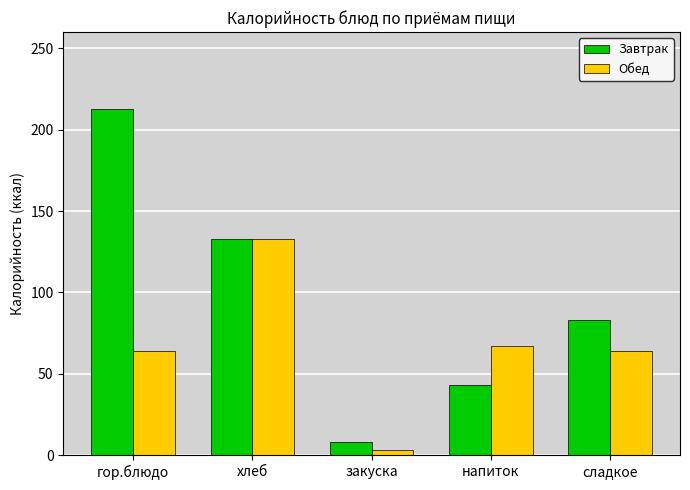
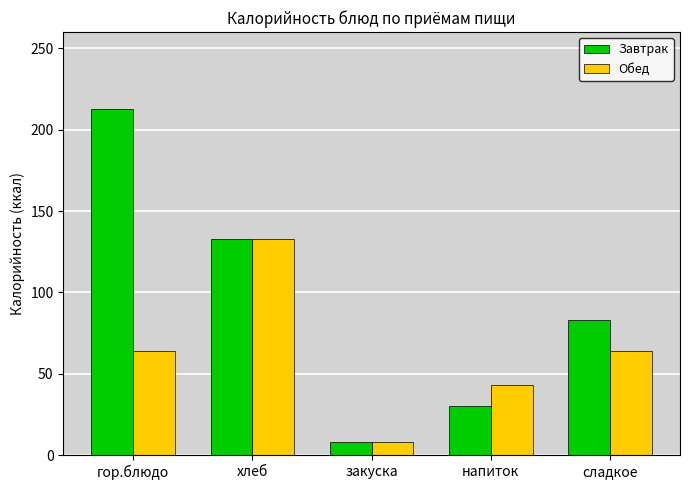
  {
    "Завтрак": {
      "гор.блюдо": 213,
      "хлеб": 133,
      "закуска": 8,
-     "напиток": 43,
+     "напиток": 30,
      "сладкое": 83
    },
    "Обед": {
      "гор.блюдо": 64,
      "хлеб": 133,
-     "закуска": 3,
-     "напиток": 67,
+     "закуска": 8,
+     "напиток": 43,
      "сладкое": 64
    }
  }
